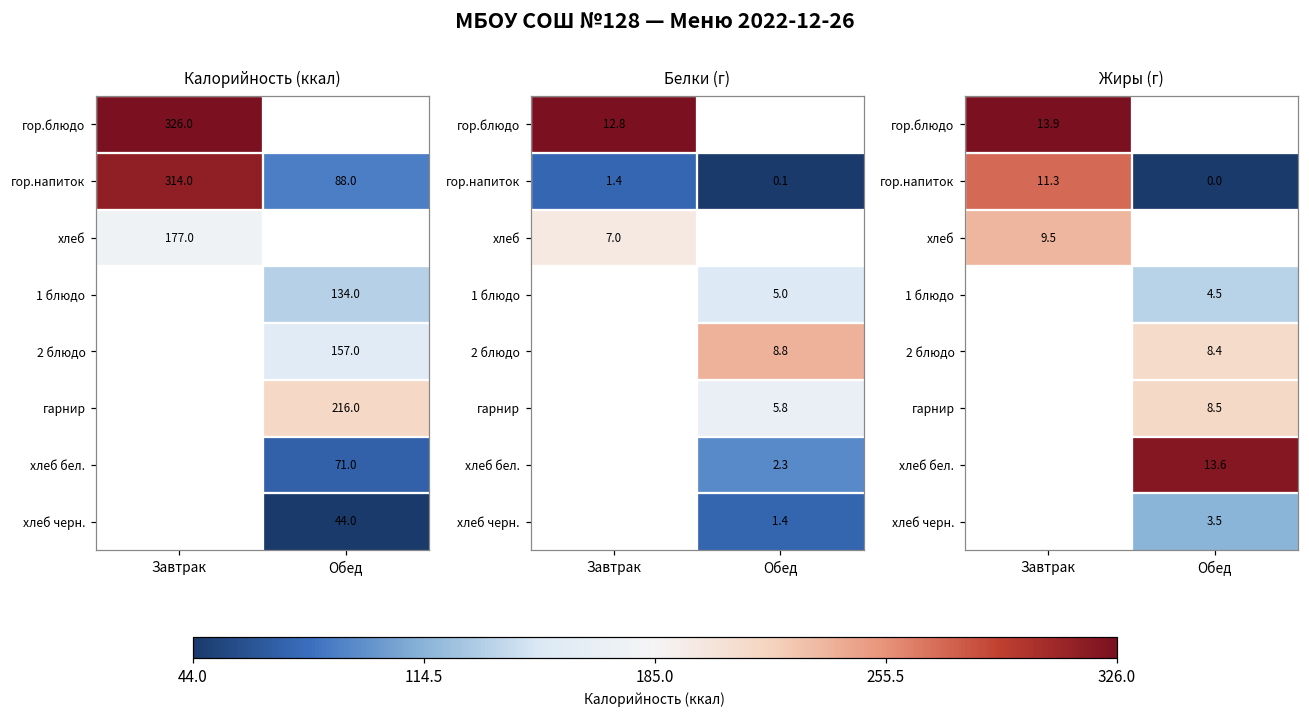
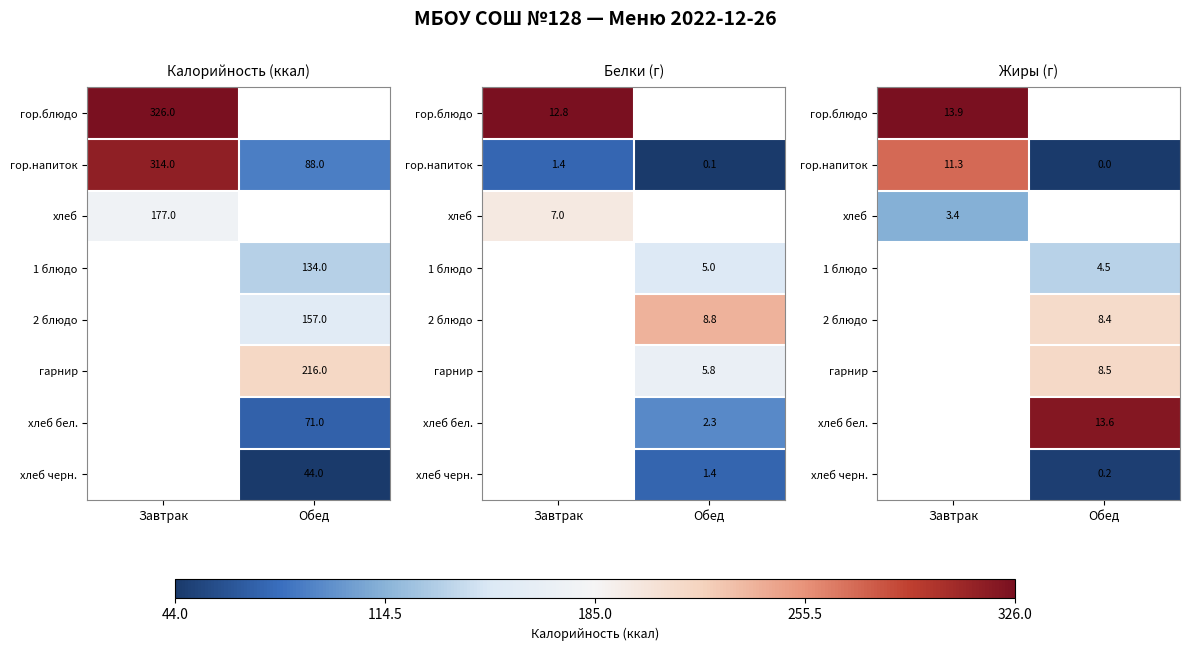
  {
    "Калорийность (ккал)": {
      "гор.блюдо": {
        "Завтрак": 326.0
      },
      "гор.напиток": {
        "Завтрак": 314.0,
        "Обед": 88.0
      },
      "хлеб": {
        "Завтрак": 177.0
      },
      "1 блюдо": {
        "Обед": 134.0
      },
      "2 блюдо": {
        "Обед": 157.0
      },
      "гарнир": {
        "Обед": 216.0
      },
      "хлеб бел.": {
        "Обед": 71.0
      },
      "хлеб черн.": {
        "Обед": 44.0
      }
    },
    "Белки (г)": {
      "гор.блюдо": {
        "Завтрак": 12.8
      },
      "гор.напиток": {
        "Завтрак": 1.4,
        "Обед": 0.1
      },
      "хлеб": {
        "Завтрак": 7.0
      },
      "1 блюдо": {
        "Обед": 5.0
      },
      "2 блюдо": {
        "Обед": 8.8
      },
      "гарнир": {
        "Обед": 5.8
      },
      "хлеб бел.": {
        "Обед": 2.3
      },
      "хлеб черн.": {
        "Обед": 1.4
      }
    },
    "Жиры (г)": {
      "гор.блюдо": {
        "Завтрак": 13.9
      },
      "гор.напиток": {
        "Завтрак": 11.3,
        "Обед": 0.0
      },
      "хлеб": {
-       "Завтрак": 9.5
+       "Завтрак": 3.4
      },
      "1 блюдо": {
        "Обед": 4.5
      },
      "2 блюдо": {
        "Обед": 8.4
      },
      "гарнир": {
        "Обед": 8.5
      },
      "хлеб бел.": {
        "Обед": 13.6
      },
      "хлеб черн.": {
-       "Обед": 3.5
+       "Обед": 0.2
      }
    }
  }
